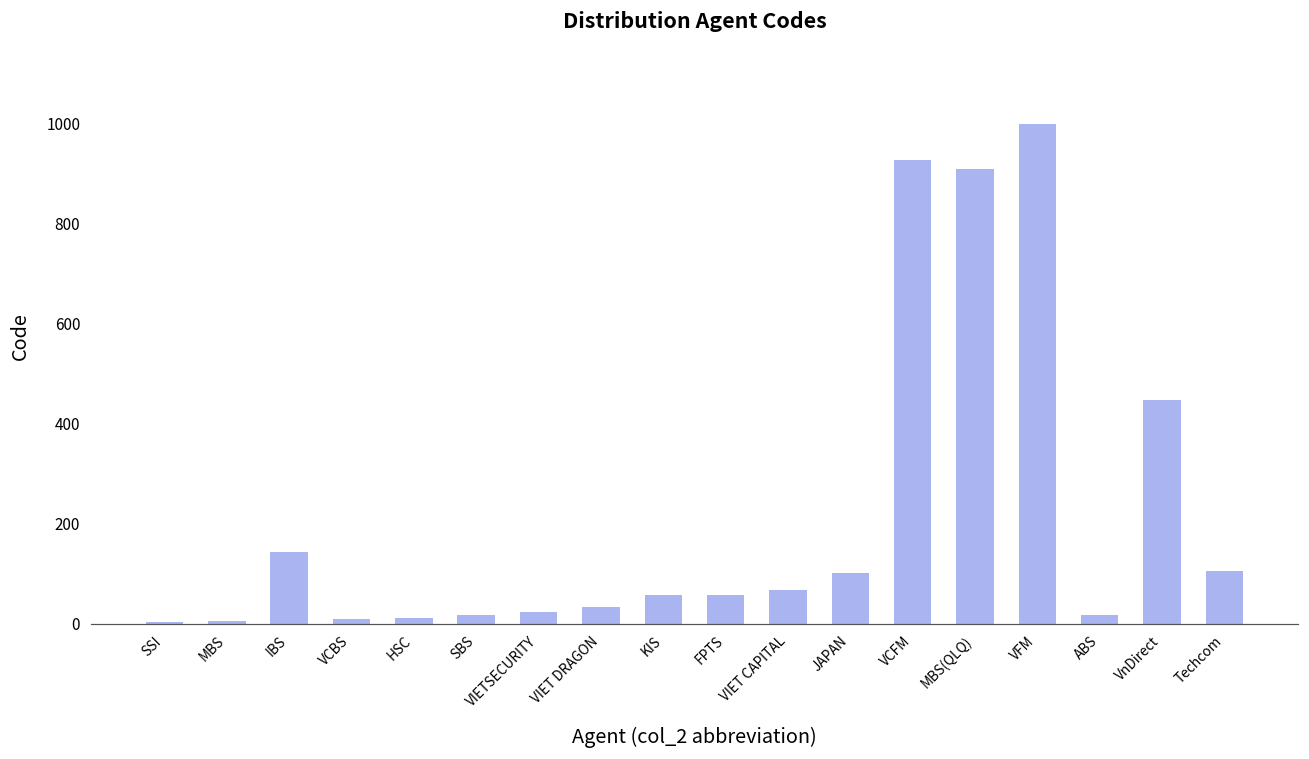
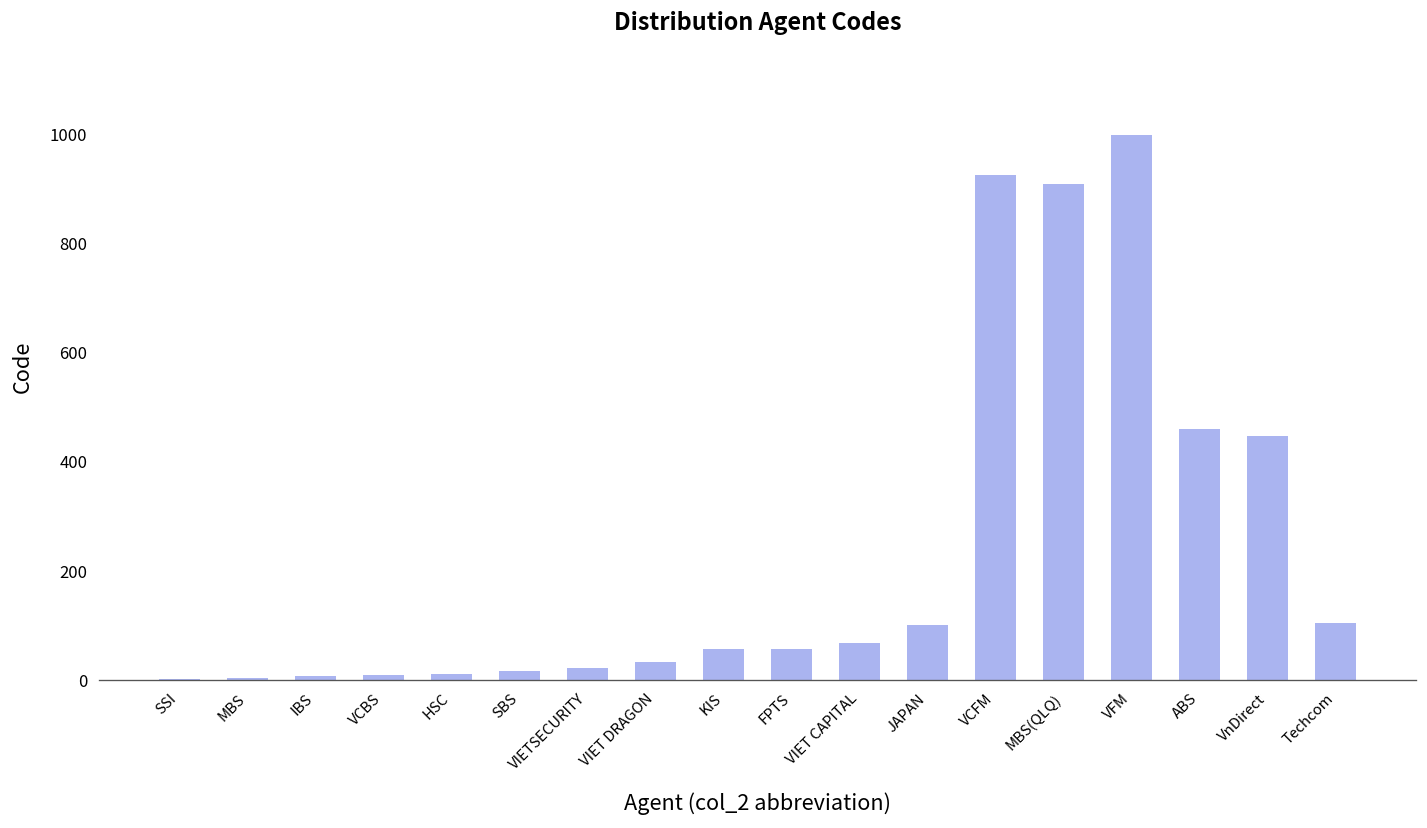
  {
-   "IBS": 140,
+   "IBS": 10,
    "VCBS": 10,
    "HSC": 10,
    "SBS": 20,
    "VIETSECURITY": 20,
    "VIET DRAGON": 30,
    "KIS": 60,
    "FPTS": 60,
    "VIET CAPITAL": 70,
    "JAPAN": 100,
    "VCFM": 930,
    "MBS(QLQ)": 910,
    "VFM": 1000,
-   "ABS": 20,
+   "ABS": 460,
    "VnDirect": 450,
    "Techcom": 110
  }
